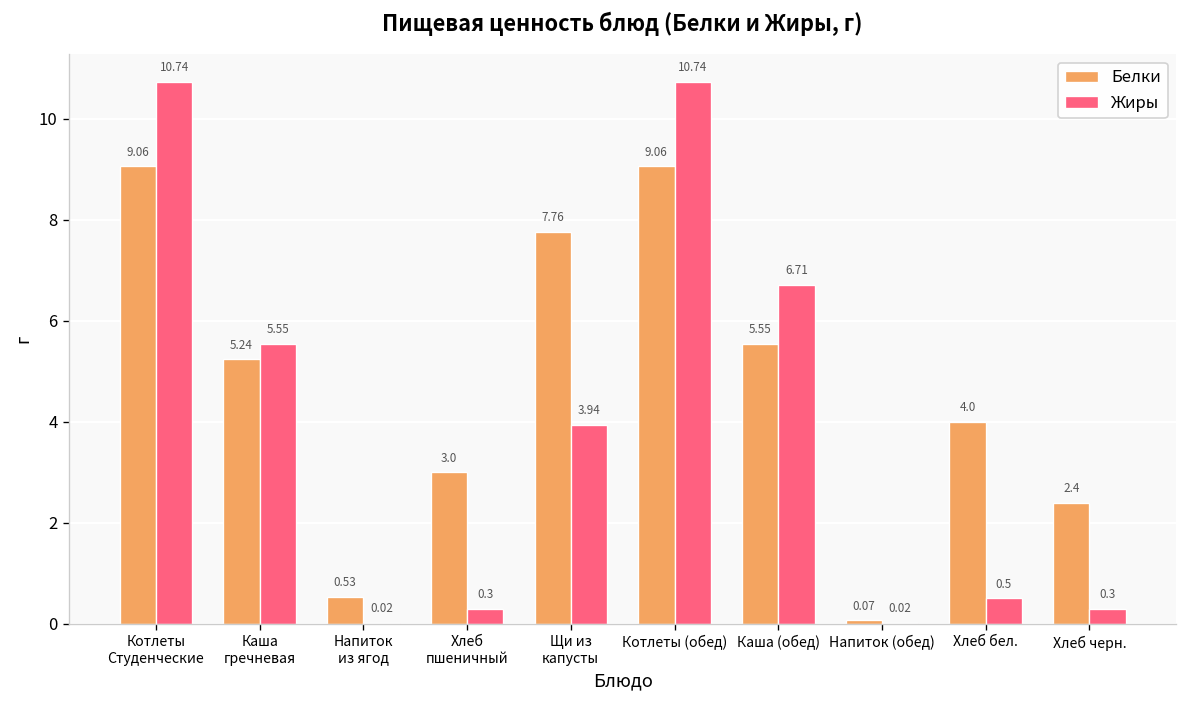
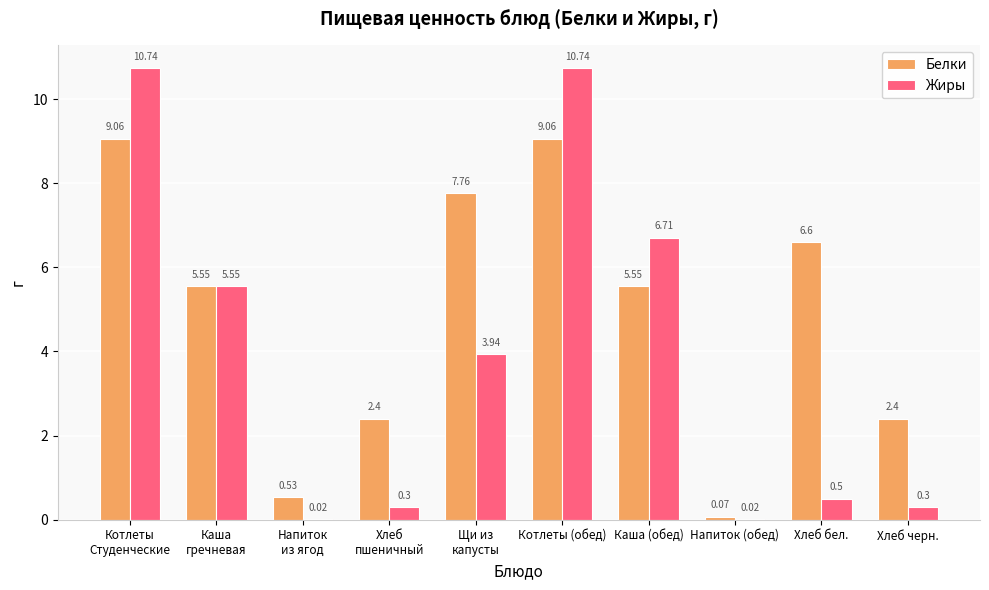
  {
    "Белки": {
      "Котлеты Студенческие": 9.06,
-     "Каша гречневая": 5.24,
+     "Каша гречневая": 5.55,
      "Напиток из ягод": 0.53,
-     "Хлеб пшеничный": 3.0,
+     "Хлеб пшеничный": 2.4,
      "Щи из капусты": 7.76,
      "Котлеты (обед)": 9.06,
      "Каша (обед)": 5.55,
      "Напиток (обед)": 0.07,
-     "Хлеб бел.": 4.0,
+     "Хлеб бел.": 6.6,
      "Хлеб черн.": 2.4
    },
    "Жиры": {
      "Котлеты Студенческие": 10.74,
      "Каша гречневая": 5.55,
      "Напиток из ягод": 0.02,
      "Хлеб пшеничный": 0.3,
      "Щи из капусты": 3.94,
      "Котлеты (обед)": 10.74,
      "Каша (обед)": 6.71,
      "Напиток (обед)": 0.02,
      "Хлеб бел.": 0.5,
      "Хлеб черн.": 0.3
    }
  }
